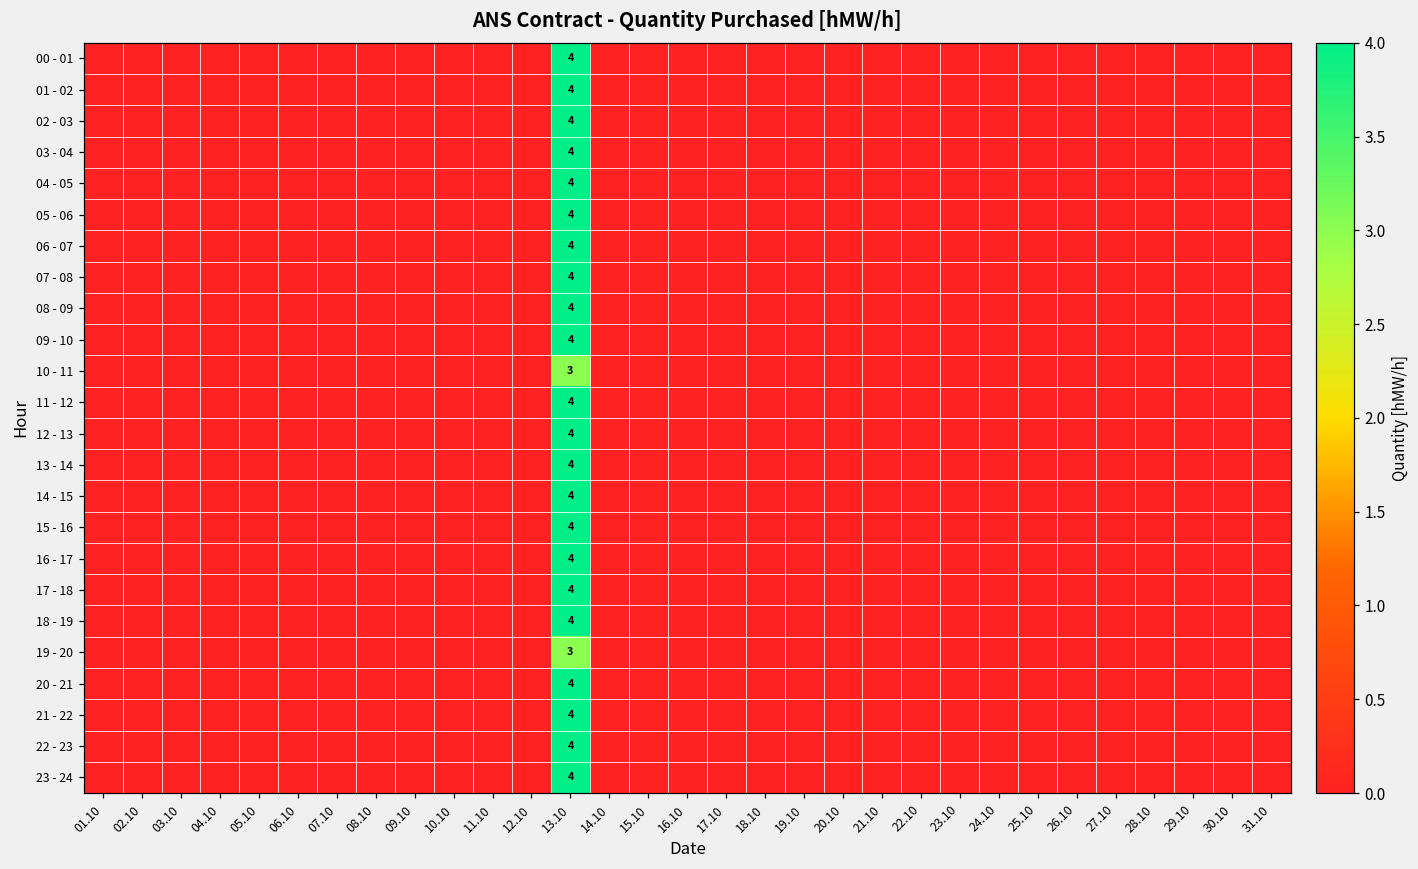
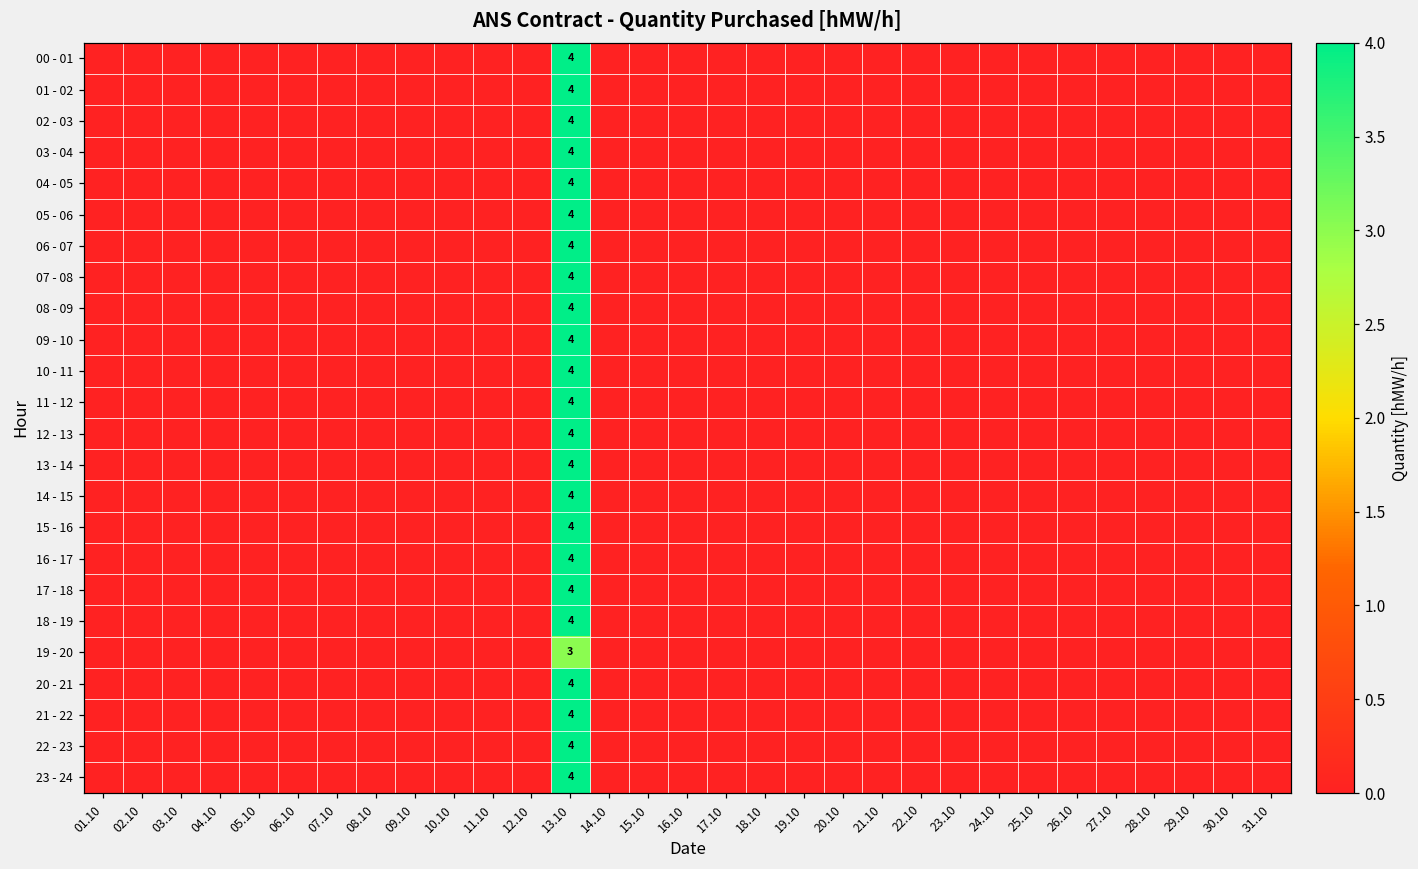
  {
    "00 - 01": {
      "13.10": 4
    },
    "01 - 02": {
      "13.10": 4
    },
    "02 - 03": {
      "13.10": 4
    },
    "03 - 04": {
      "13.10": 4
    },
    "04 - 05": {
      "13.10": 4
    },
    "05 - 06": {
      "13.10": 4
    },
    "06 - 07": {
      "13.10": 4
    },
    "07 - 08": {
      "13.10": 4
    },
    "08 - 09": {
      "13.10": 4
    },
    "09 - 10": {
      "13.10": 4
    },
    "10 - 11": {
-     "13.10": 3
+     "13.10": 4
    },
    "11 - 12": {
      "13.10": 4
    },
    "12 - 13": {
      "13.10": 4
    },
    "13 - 14": {
      "13.10": 4
    },
    "14 - 15": {
      "13.10": 4
    },
    "15 - 16": {
      "13.10": 4
    },
    "16 - 17": {
      "13.10": 4
    },
    "17 - 18": {
      "13.10": 4
    },
    "18 - 19": {
      "13.10": 4
    },
    "19 - 20": {
      "13.10": 3
    },
    "20 - 21": {
      "13.10": 4
    },
    "21 - 22": {
      "13.10": 4
    },
    "22 - 23": {
      "13.10": 4
    },
    "23 - 24": {
      "13.10": 4
    }
  }
